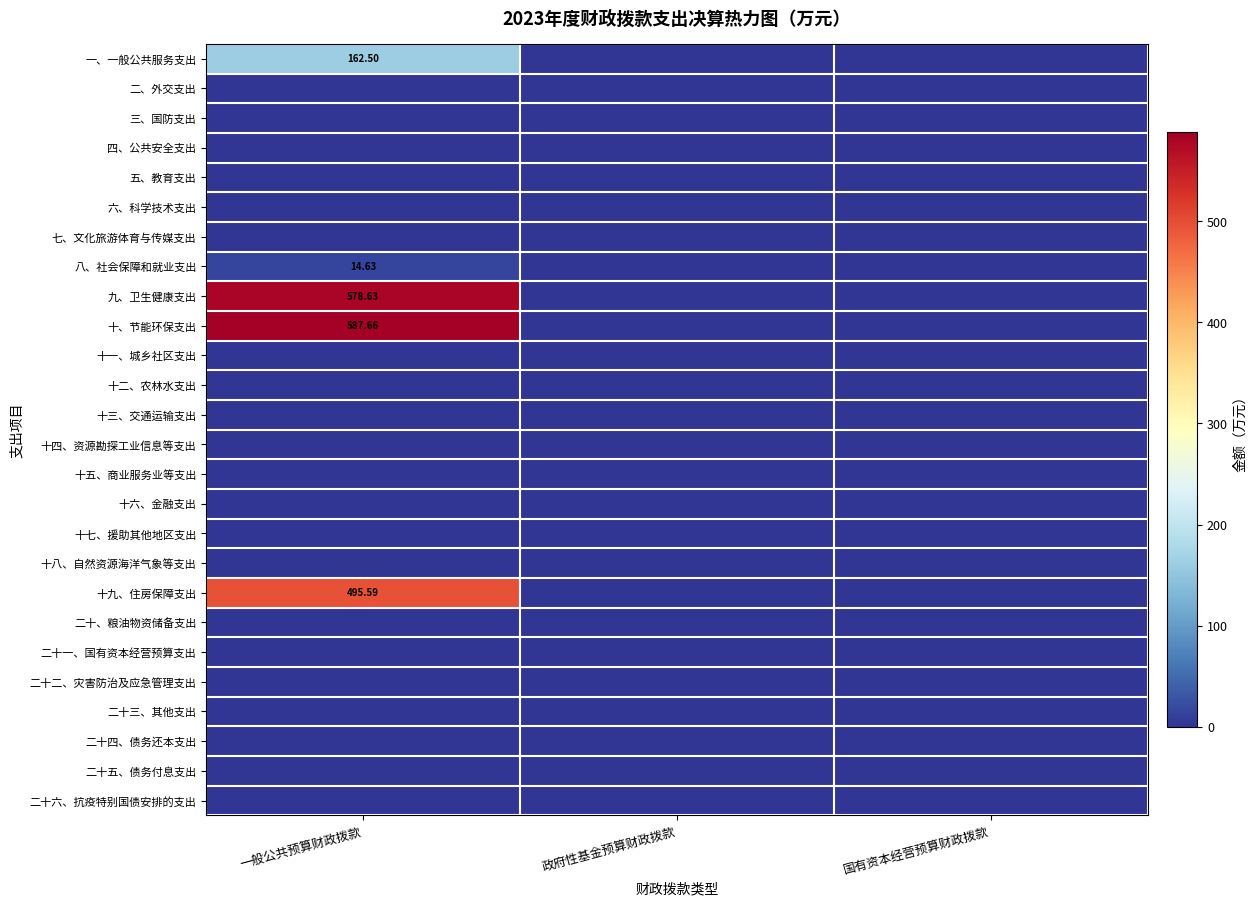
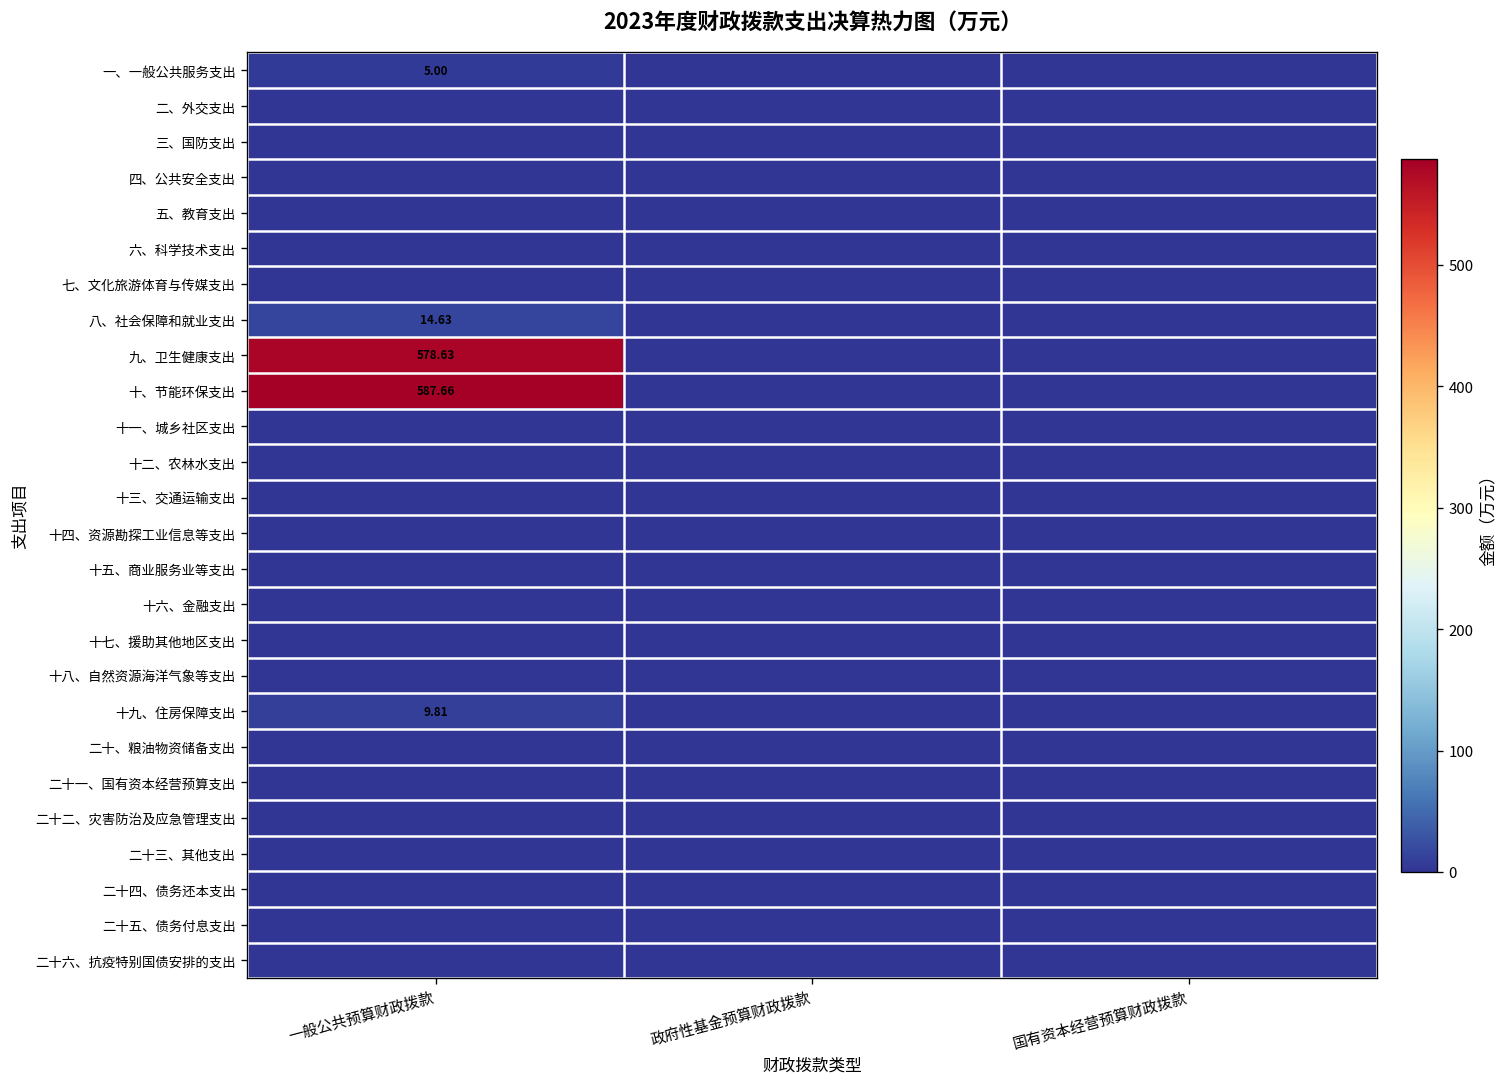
  {
    "一、一般公共服务支出": {
-     "一般公共预算财政拨款": 162.50
+     "一般公共预算财政拨款": 5.00
    },
    "八、社会保障和就业支出": {
      "一般公共预算财政拨款": 14.63
    },
    "九、卫生健康支出": {
      "一般公共预算财政拨款": 578.63
    },
    "十、节能环保支出": {
      "一般公共预算财政拨款": 587.66
    },
    "十九、住房保障支出": {
-     "一般公共预算财政拨款": 495.59
+     "一般公共预算财政拨款": 9.81
    }
  }
